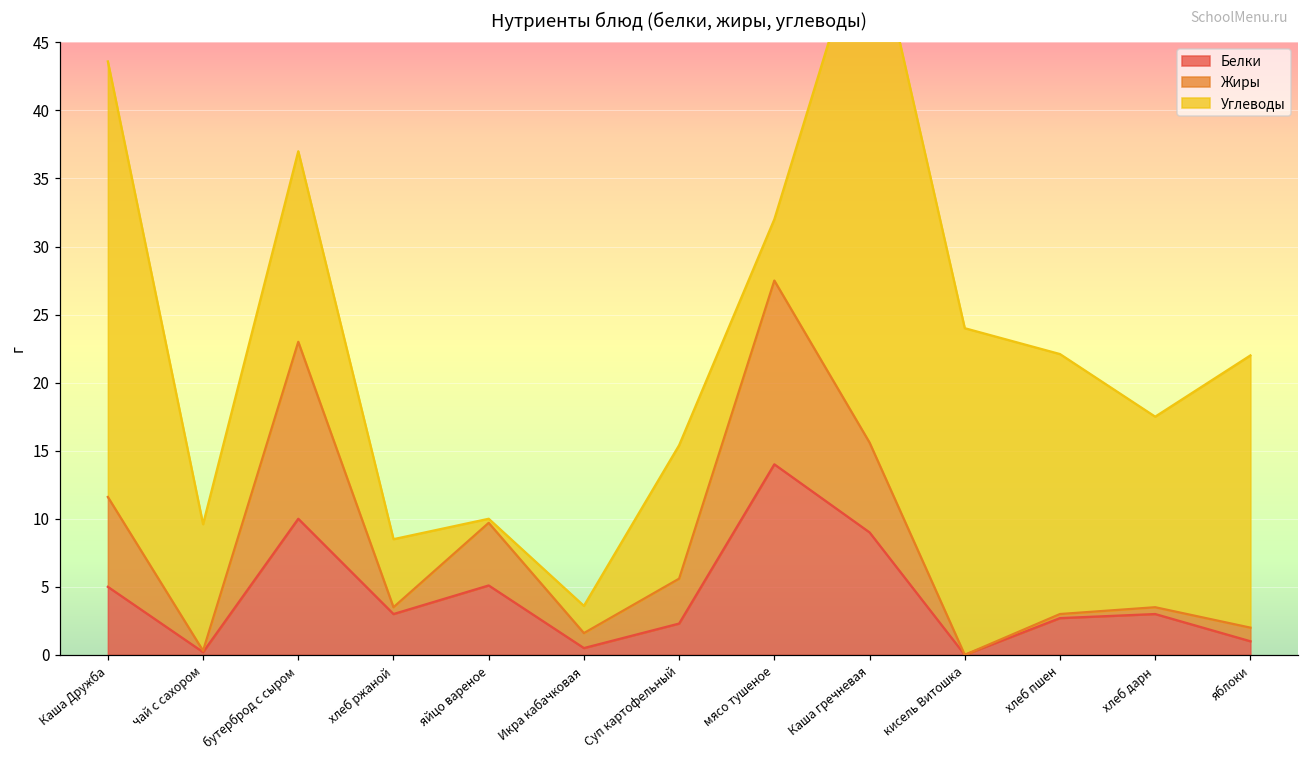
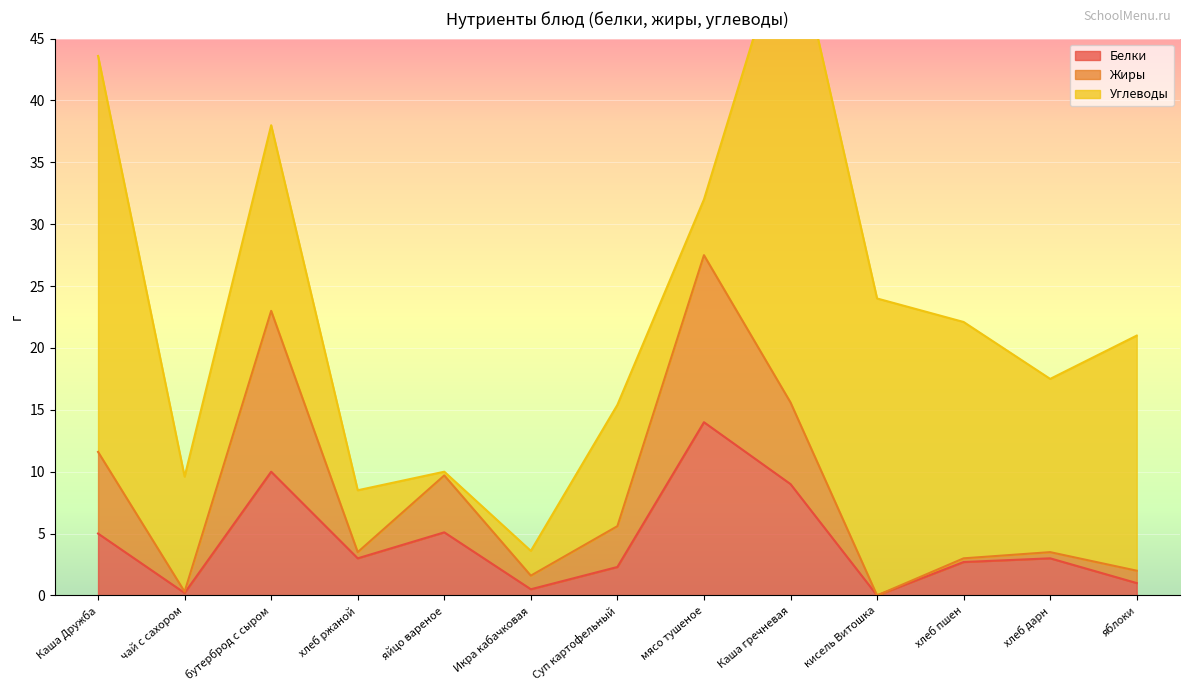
  {
    "Углеводы": {
      "Каша Дружба": 32,
      "чай с сахором": 9.3,
-     "бутерброд с сыром": 14,
+     "бутерброд с сыром": 15,
      "хлеб ржаной": 5,
      "яйцо вареное": 0.3,
      "Икра кабачковая": 2,
      "Суп картофельный": 10,
      "мясо тушеное": 4.5,
      "кисель Витошка": 24,
      "хлеб пшен": 19,
      "хлеб дарн": 14,
-     "яблоки": 20
+     "яблоки": 19
    }
  }
